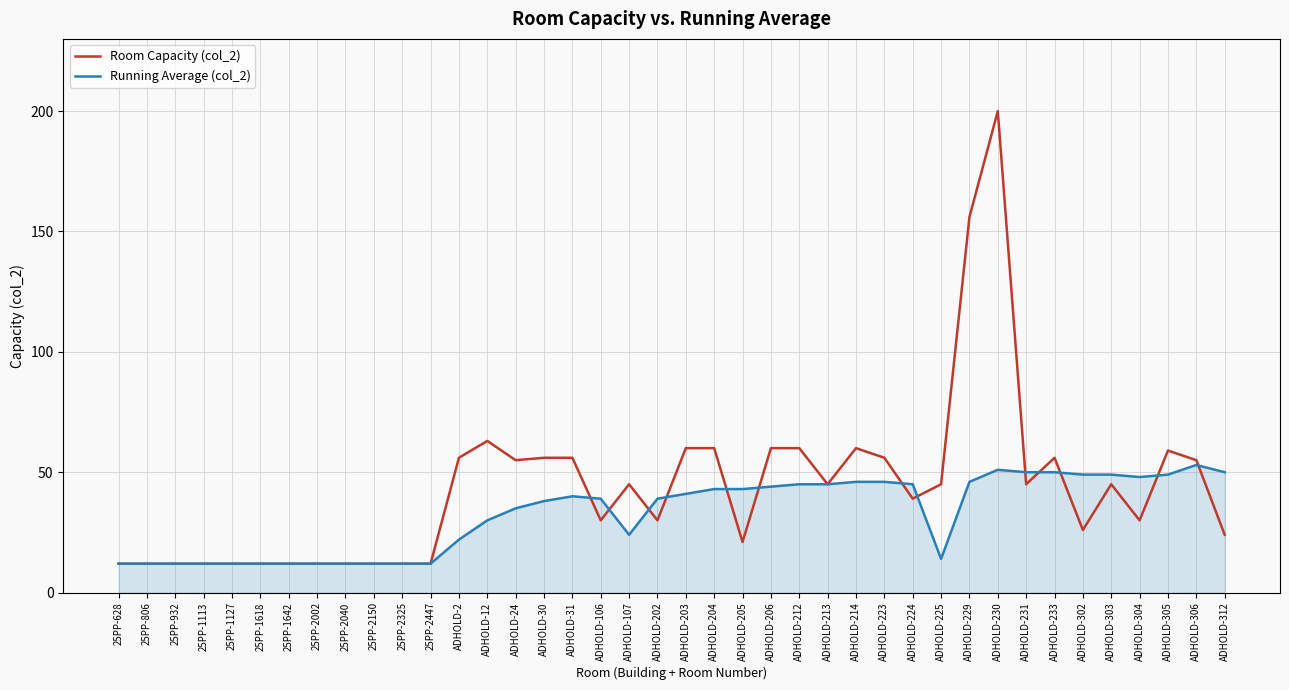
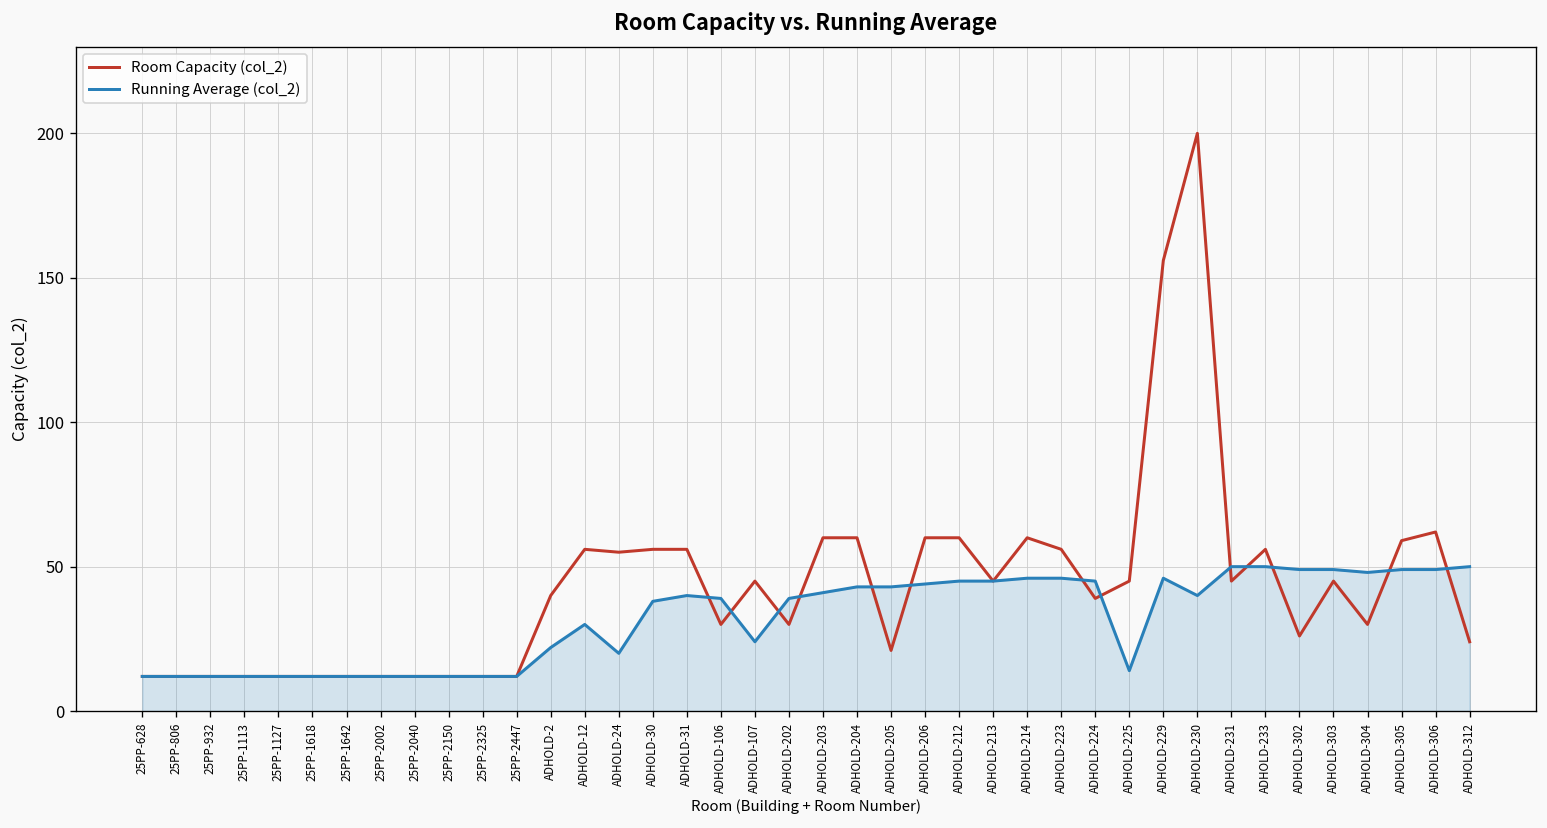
  {
    "Room Capacity (col_2)": {
-     "ADHOLD-2": 56,
-     "ADHOLD-12": 63,
+     "ADHOLD-2": 40,
+     "ADHOLD-12": 56,
      "ADHOLD-24": 55,
      "ADHOLD-30": 56,
      "ADHOLD-31": 56,
      "ADHOLD-106": 30,
      "ADHOLD-107": 45,
      "ADHOLD-202": 30,
      "ADHOLD-203": 60,
      "ADHOLD-204": 60,
      "ADHOLD-205": 21,
      "ADHOLD-206": 60,
      "ADHOLD-212": 60,
      "ADHOLD-214": 60,
      "ADHOLD-223": 56,
      "ADHOLD-224": 39,
      "ADHOLD-225": 45,
      "ADHOLD-229": 156,
      "ADHOLD-230": 200,
      "ADHOLD-231": 45,
      "ADHOLD-233": 56,
      "ADHOLD-302": 26,
      "ADHOLD-303": 45,
      "ADHOLD-304": 30,
      "ADHOLD-305": 59,
-     "ADHOLD-306": 55,
+     "ADHOLD-306": 62,
      "ADHOLD-312": 24
    },
    "Running Average (col_2)": {
      "ADHOLD-2": 22,
      "ADHOLD-12": 30,
-     "ADHOLD-24": 35,
+     "ADHOLD-24": 20,
      "ADHOLD-30": 38,
      "ADHOLD-31": 40,
      "ADHOLD-106": 39,
      "ADHOLD-107": 24,
      "ADHOLD-202": 39,
      "ADHOLD-203": 41,
      "ADHOLD-204": 43,
      "ADHOLD-205": 43,
      "ADHOLD-206": 44,
      "ADHOLD-212": 45,
      "ADHOLD-214": 46,
      "ADHOLD-223": 46,
      "ADHOLD-224": 45,
      "ADHOLD-225": 14,
      "ADHOLD-229": 46,
-     "ADHOLD-230": 51,
+     "ADHOLD-230": 40,
      "ADHOLD-231": 50,
      "ADHOLD-233": 50,
      "ADHOLD-302": 49,
      "ADHOLD-303": 49,
      "ADHOLD-304": 48,
      "ADHOLD-305": 49,
-     "ADHOLD-306": 53,
+     "ADHOLD-306": 49,
      "ADHOLD-312": 50
    }
  }
